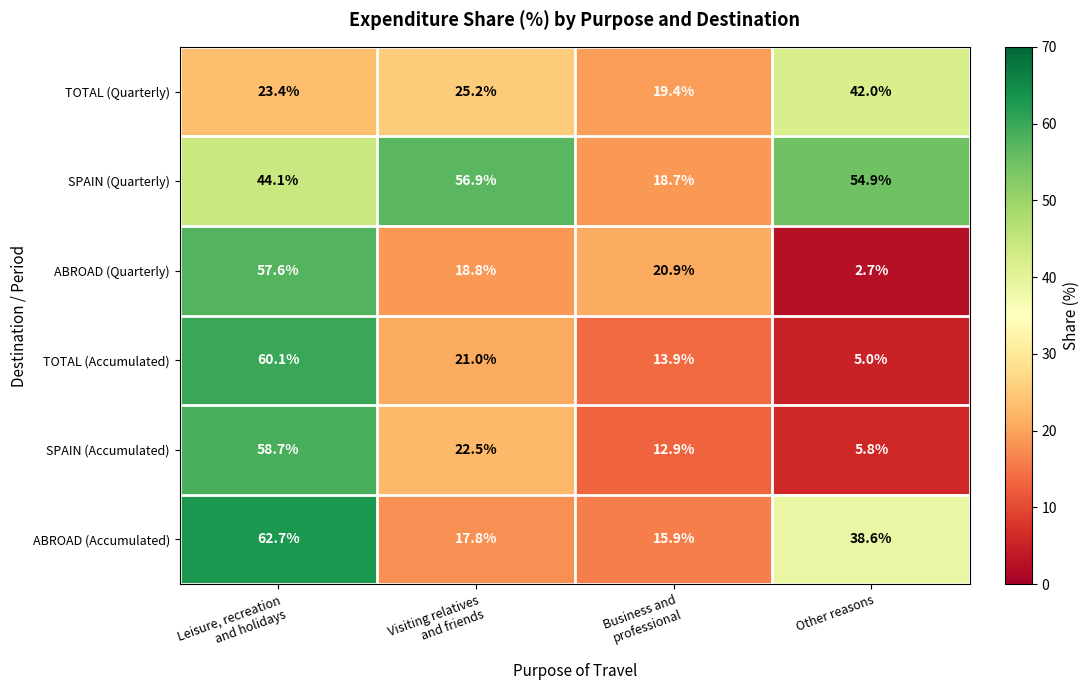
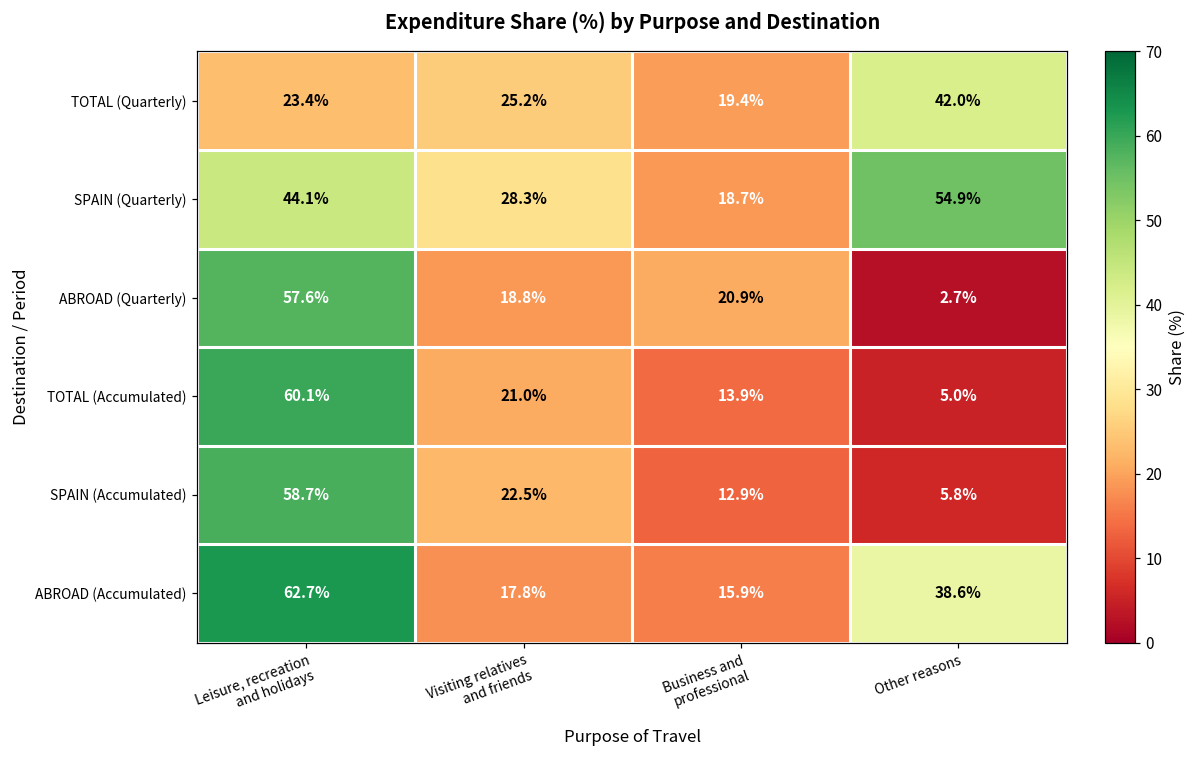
  {
    "TOTAL (Quarterly)": {
      "Leisure, recreation and holidays": "23.4%",
      "Visiting relatives and friends": "25.2%",
      "Business and professional": "19.4%",
      "Other reasons": "42.0%"
    },
    "SPAIN (Quarterly)": {
      "Leisure, recreation and holidays": "44.1%",
-     "Visiting relatives and friends": "56.9%",
+     "Visiting relatives and friends": "28.3%",
      "Business and professional": "18.7%",
      "Other reasons": "54.9%"
    },
    "ABROAD (Quarterly)": {
      "Leisure, recreation and holidays": "57.6%",
      "Visiting relatives and friends": "18.8%",
      "Business and professional": "20.9%",
      "Other reasons": "2.7%"
    },
    "TOTAL (Accumulated)": {
      "Leisure, recreation and holidays": "60.1%",
      "Visiting relatives and friends": "21.0%",
      "Business and professional": "13.9%",
      "Other reasons": "5.0%"
    },
    "SPAIN (Accumulated)": {
      "Leisure, recreation and holidays": "58.7%",
      "Visiting relatives and friends": "22.5%",
      "Business and professional": "12.9%",
      "Other reasons": "5.8%"
    },
    "ABROAD (Accumulated)": {
      "Leisure, recreation and holidays": "62.7%",
      "Visiting relatives and friends": "17.8%",
      "Business and professional": "15.9%",
      "Other reasons": "38.6%"
    }
  }
